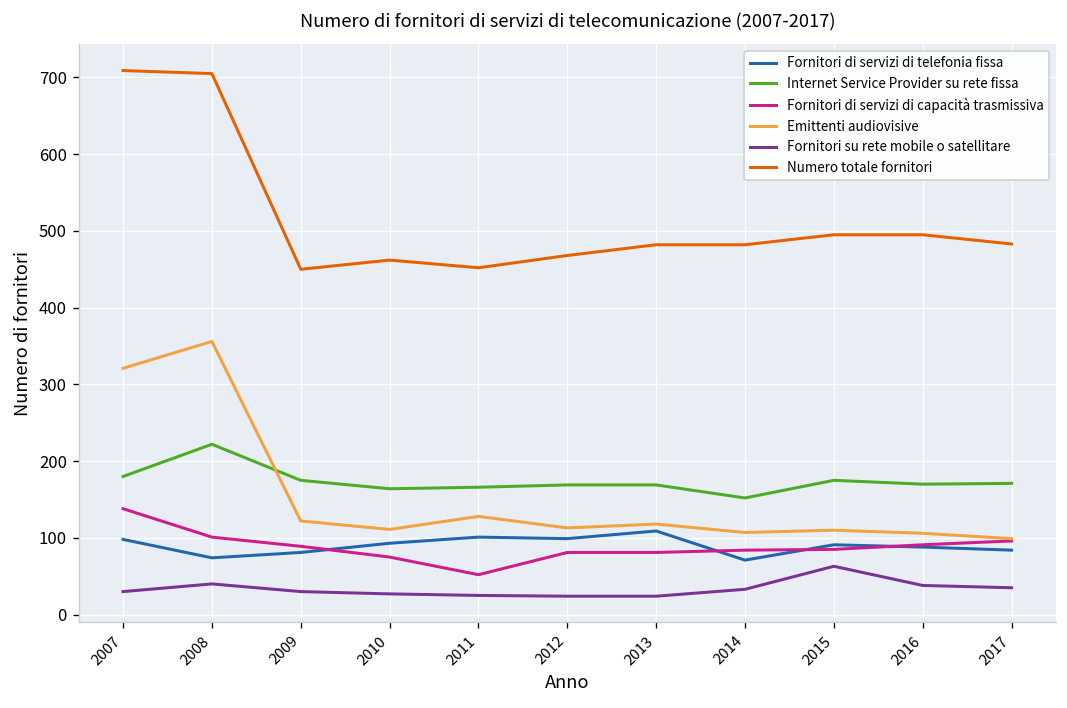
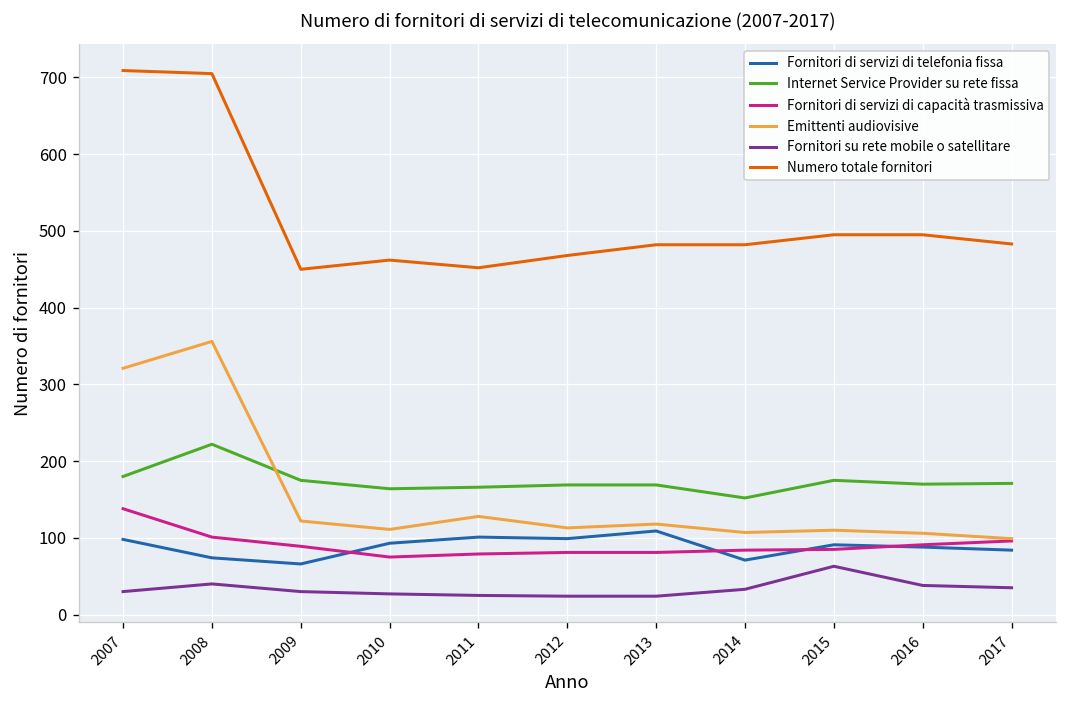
  {
    "Fornitori di servizi di telefonia fissa": {
      "2007": 100,
      "2008": 70,
-     "2009": 80,
+     "2009": 70,
      "2010": 90,
      "2011": 100,
      "2012": 100,
      "2013": 110,
      "2014": 70,
      "2015": 90,
      "2017": 80
    },
    "Internet Service Provider su rete fissa": {
      "2007": 180,
      "2008": 220,
      "2009": 180,
      "2010": 160,
      "2011": 170,
      "2012": 170,
      "2013": 170,
      "2014": 150,
      "2015": 180,
      "2016": 170,
      "2017": 170
    },
    "Fornitori di servizi di capacità trasmissiva": {
      "2007": 140,
      "2008": 100,
      "2009": 90,
      "2010": 80,
-     "2011": 50,
+     "2011": 80,
      "2012": 80,
      "2013": 80,
      "2014": 80,
      "2015": 90
    },
    "Emittenti audiovisive": {
      "2007": 320,
      "2008": 360,
      "2009": 120,
      "2010": 110,
      "2011": 130,
      "2012": 110,
      "2013": 120,
      "2014": 110,
      "2015": 110,
      "2016": 110
    },
    "Fornitori su rete mobile o satellitare": {
      "2007": 30,
      "2008": 40,
      "2009": 30,
      "2010": 30,
      "2011": 30,
      "2012": 20,
      "2013": 20,
      "2014": 30,
      "2015": 60,
      "2016": 40,
      "2017": 40
    },
    "Numero totale fornitori": {
      "2007": 710,
      "2008": 710,
      "2009": 450,
      "2010": 460,
      "2011": 450,
      "2012": 470,
      "2013": 480,
      "2014": 480,
      "2015": 500,
      "2016": 500,
      "2017": 480
    }
  }
